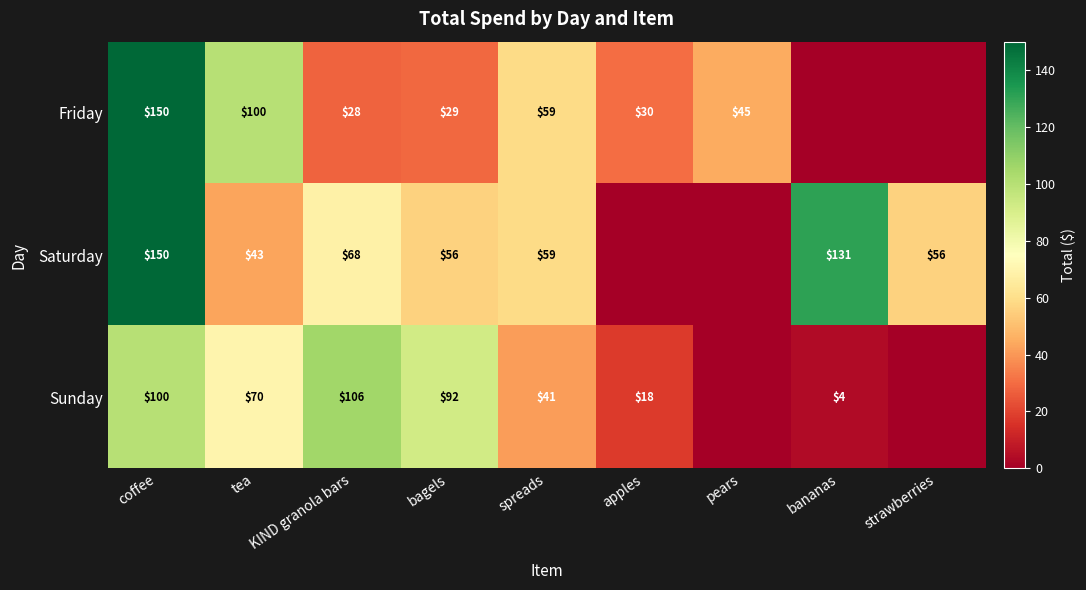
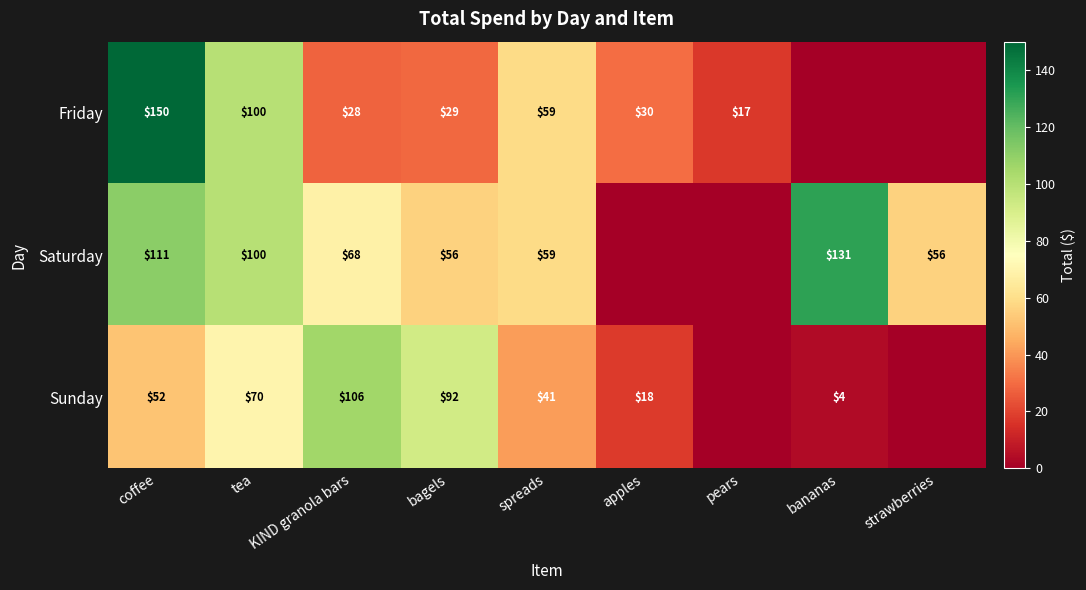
  {
    "Friday": {
      "coffee": "$150",
      "tea": "$100",
      "KIND granola bars": "$28",
      "bagels": "$29",
      "spreads": "$59",
      "apples": "$30",
-     "pears": "$45"
+     "pears": "$17"
    },
    "Saturday": {
-     "coffee": "$150",
-     "tea": "$43",
+     "coffee": "$111",
+     "tea": "$100",
      "KIND granola bars": "$68",
      "bagels": "$56",
      "spreads": "$59",
      "bananas": "$131",
      "strawberries": "$56"
    },
    "Sunday": {
-     "coffee": "$100",
+     "coffee": "$52",
      "tea": "$70",
      "KIND granola bars": "$106",
      "bagels": "$92",
      "spreads": "$41",
      "apples": "$18",
      "bananas": "$4"
    }
  }
